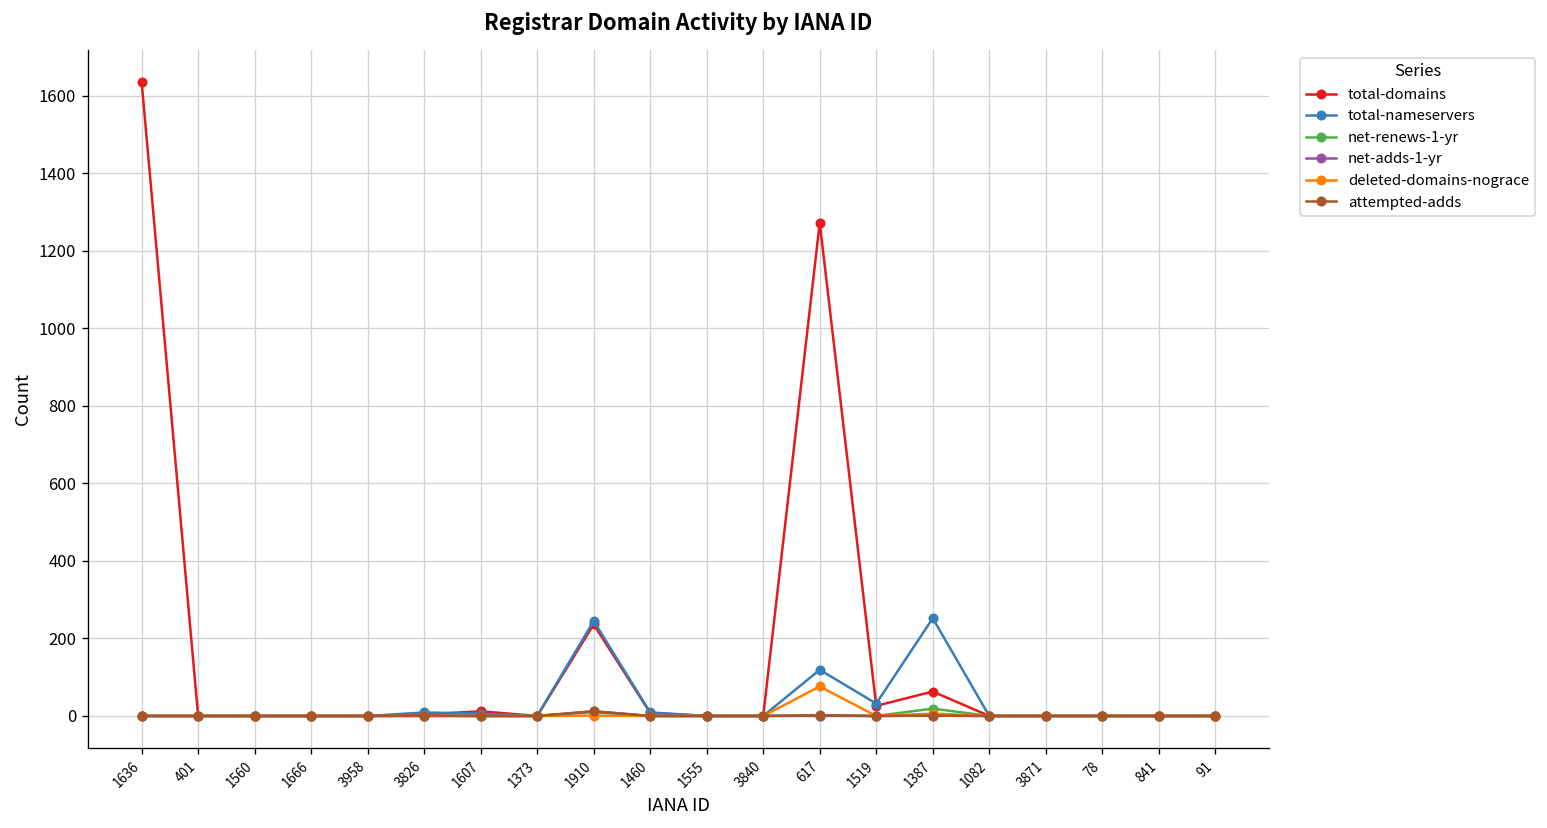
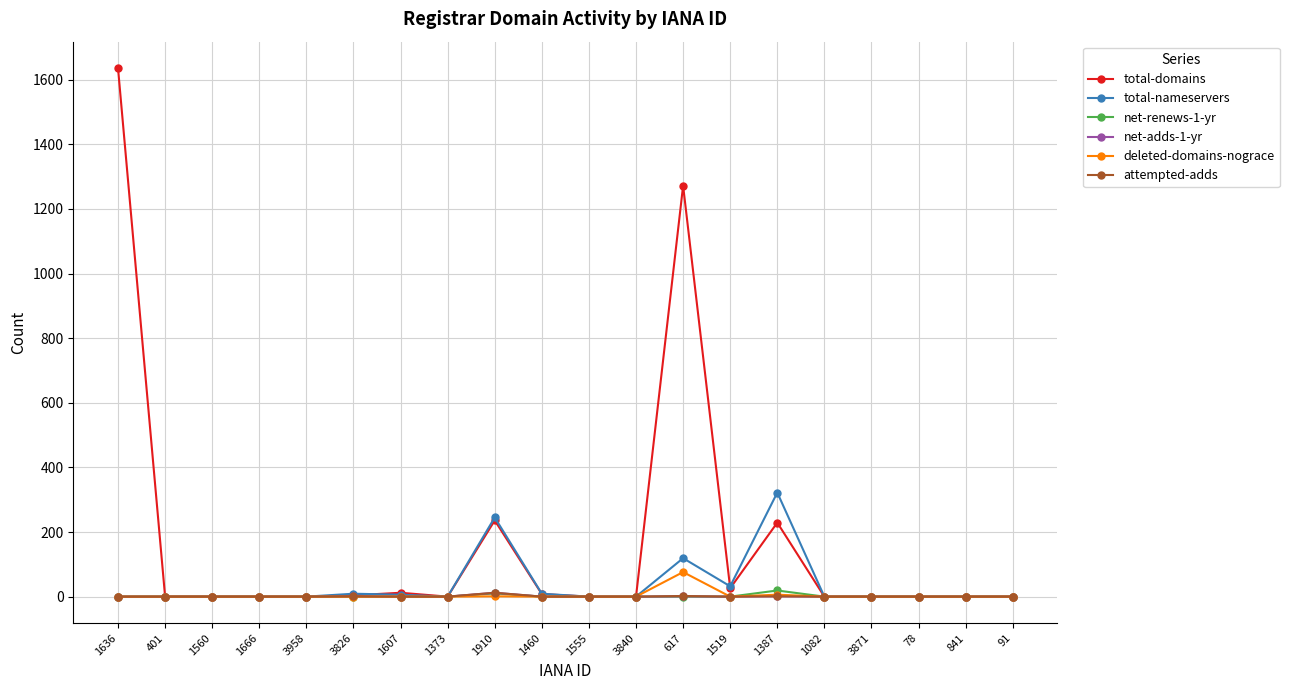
  {
    "total-domains": {
      "1636": 1640,
      "1910": 240,
      "617": 1270,
-     "1387": 60
+     "1387": 230
    },
    "total-nameservers": {
      "1910": 250,
      "617": 120,
-     "1387": 250
+     "1387": 320
    },
    "net-renews-1-yr": {
      "1387": 20
    },
    "deleted-domains-nograce": {
      "1910": 0,
      "617": 80
    }
  }
